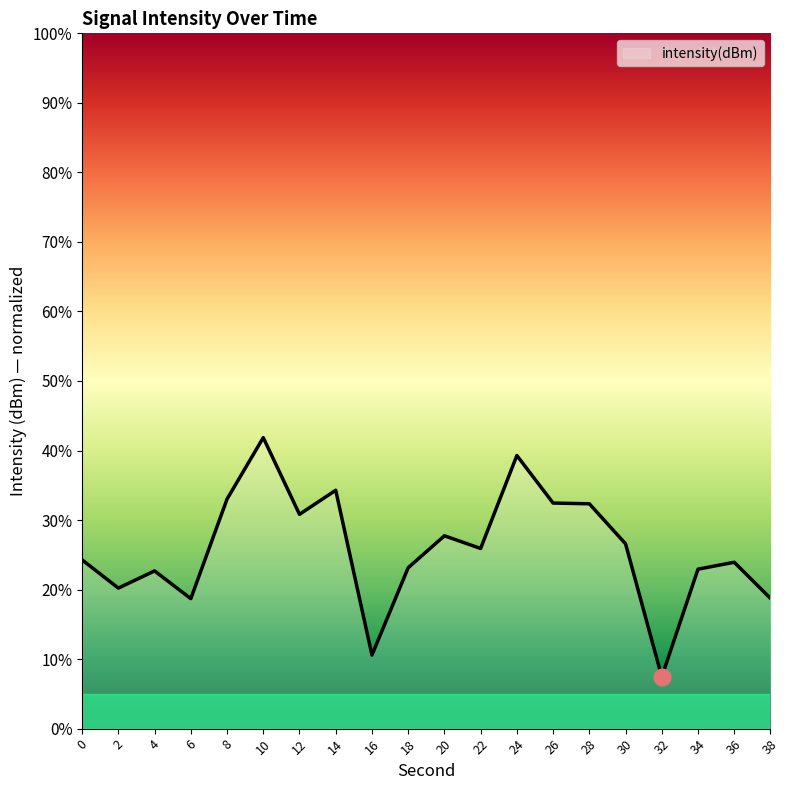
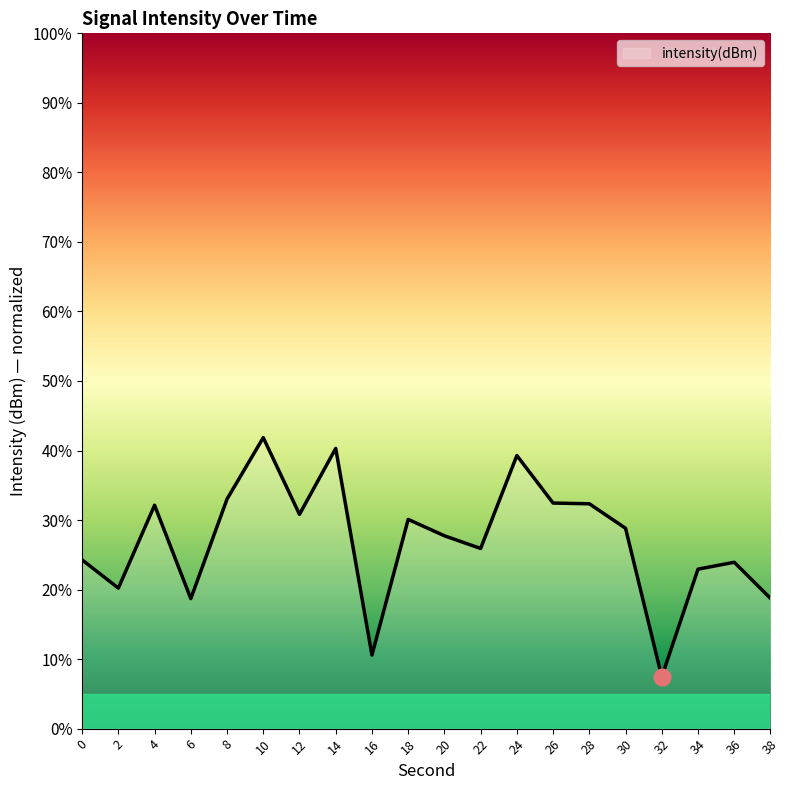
  {
    "intensity(dBm)": {
      "0": "24%",
      "2": "20%",
-     "4": "23%",
+     "4": "32%",
      "6": "19%",
      "8": "33%",
      "10": "42%",
      "12": "31%",
-     "14": "34%",
+     "14": "40%",
      "16": "11%",
-     "18": "23%",
+     "18": "30%",
      "20": "28%",
      "22": "26%",
      "24": "39%",
      "26": "32%",
      "28": "32%",
-     "30": "27%",
+     "30": "29%",
      "34": "23%",
      "36": "24%",
      "38": "19%"
    }
  }
